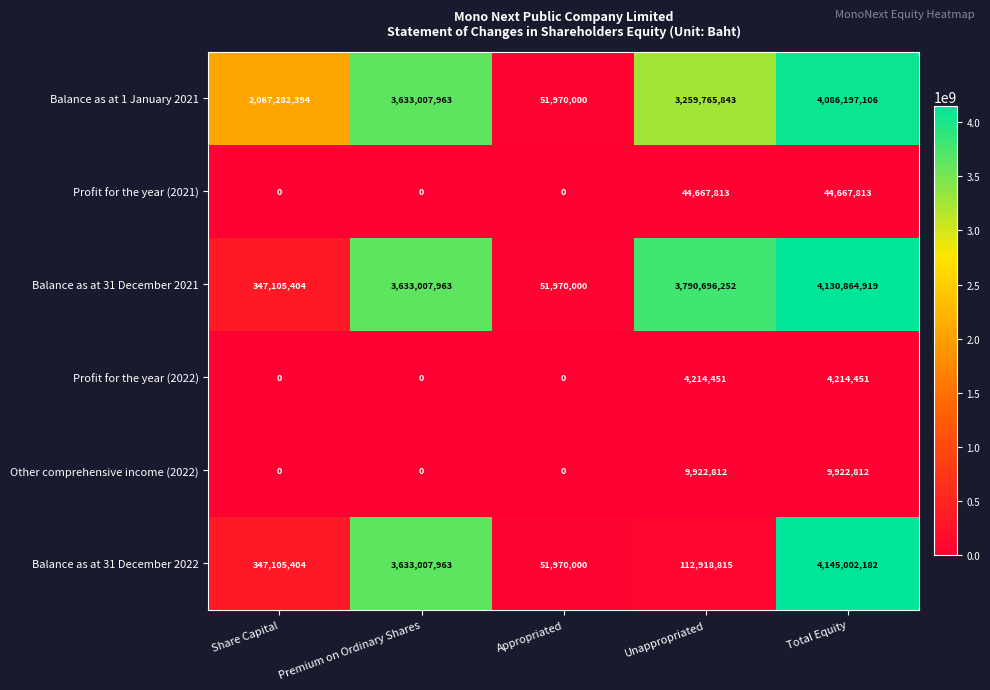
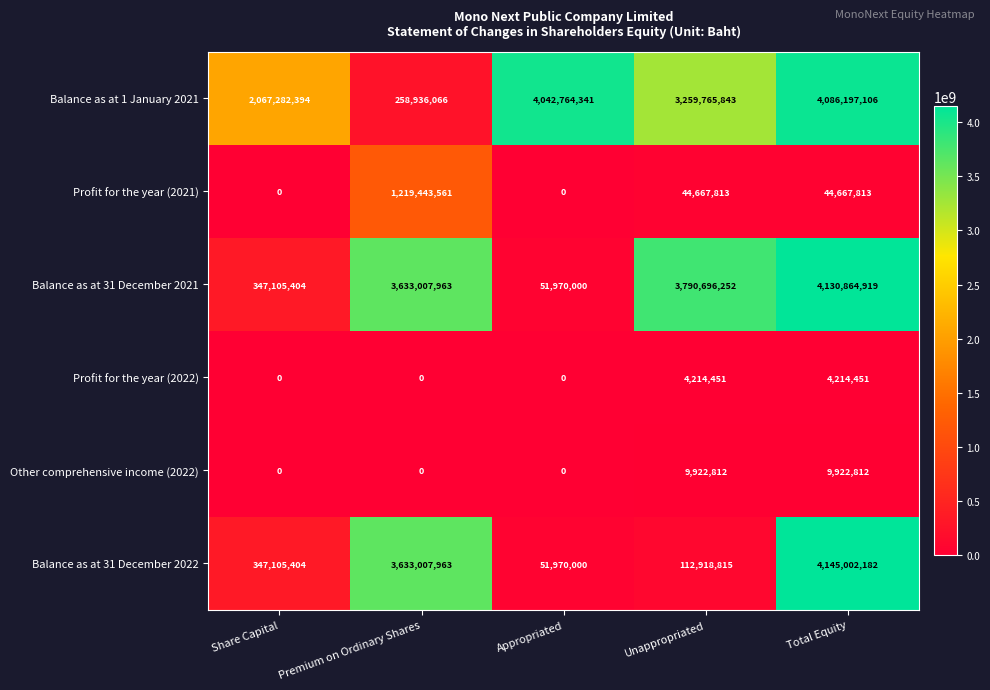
  {
    "Balance as at 1 January 2021": {
      "Share Capital": "2,067,282,394",
-     "Premium on Ordinary Shares": "3,633,007,963",
-     "Appropriated": "51,970,000",
+     "Premium on Ordinary Shares": "258,936,066",
+     "Appropriated": "4,042,764,341",
      "Unappropriated": "3,259,765,843",
      "Total Equity": "4,086,197,106"
    },
    "Profit for the year (2021)": {
      "Share Capital": "0",
-     "Premium on Ordinary Shares": "0",
+     "Premium on Ordinary Shares": "1,219,443,561",
      "Appropriated": "0",
      "Unappropriated": "44,667,813",
      "Total Equity": "44,667,813"
    },
    "Balance as at 31 December 2021": {
      "Share Capital": "347,105,404",
      "Premium on Ordinary Shares": "3,633,007,963",
      "Appropriated": "51,970,000",
      "Unappropriated": "3,790,696,252",
      "Total Equity": "4,130,864,919"
    },
    "Profit for the year (2022)": {
      "Share Capital": "0",
      "Premium on Ordinary Shares": "0",
      "Appropriated": "0",
      "Unappropriated": "4,214,451",
      "Total Equity": "4,214,451"
    },
    "Other comprehensive income (2022)": {
      "Share Capital": "0",
      "Premium on Ordinary Shares": "0",
      "Appropriated": "0",
      "Unappropriated": "9,922,812",
      "Total Equity": "9,922,812"
    },
    "Balance as at 31 December 2022": {
      "Share Capital": "347,105,404",
      "Premium on Ordinary Shares": "3,633,007,963",
      "Appropriated": "51,970,000",
      "Unappropriated": "112,918,815",
      "Total Equity": "4,145,002,182"
    }
  }
